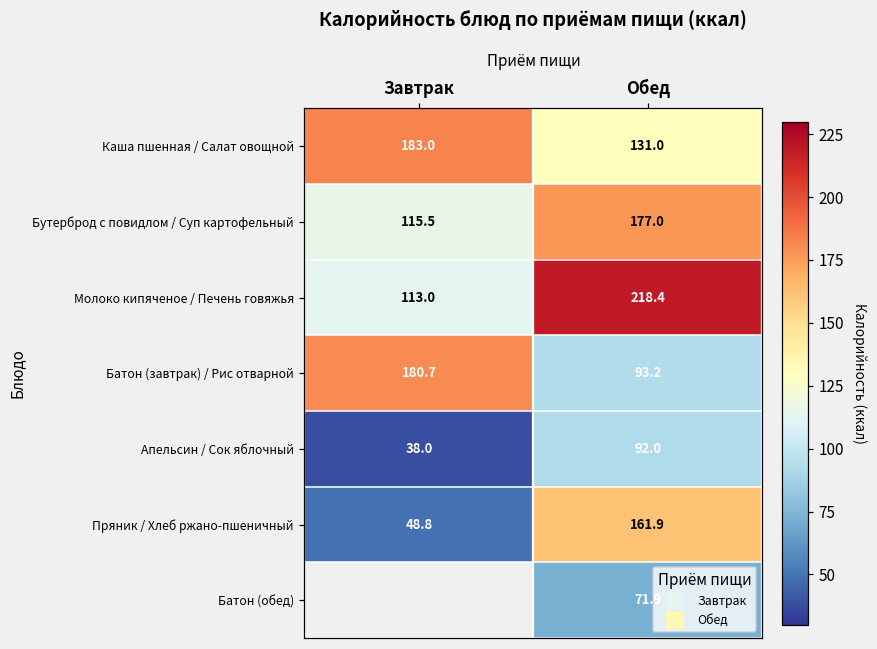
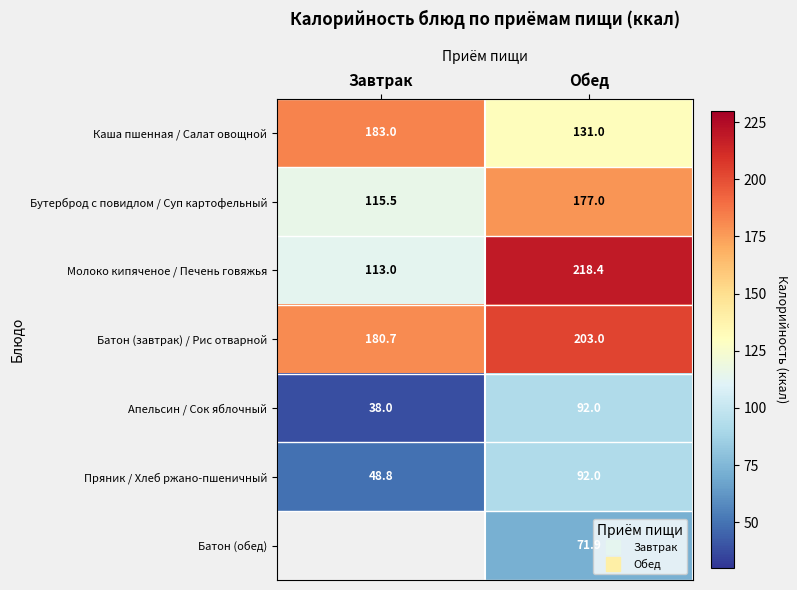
  {
    "Каша пшенная / Салат овощной": {
      "Завтрак": 183.0,
      "Обед": 131.0
    },
    "Бутерброд с повидлом / Суп картофельный": {
      "Завтрак": 115.5,
      "Обед": 177.0
    },
    "Молоко кипяченое / Печень говяжья": {
      "Завтрак": 113.0,
      "Обед": 218.4
    },
    "Батон (завтрак) / Рис отварной": {
      "Завтрак": 180.7,
-     "Обед": 93.2
+     "Обед": 203.0
    },
    "Апельсин / Сок яблочный": {
      "Завтрак": 38.0,
      "Обед": 92.0
    },
    "Пряник / Хлеб ржано-пшеничный": {
      "Завтрак": 48.8,
-     "Обед": 161.9
+     "Обед": 92.0
    }
  }
